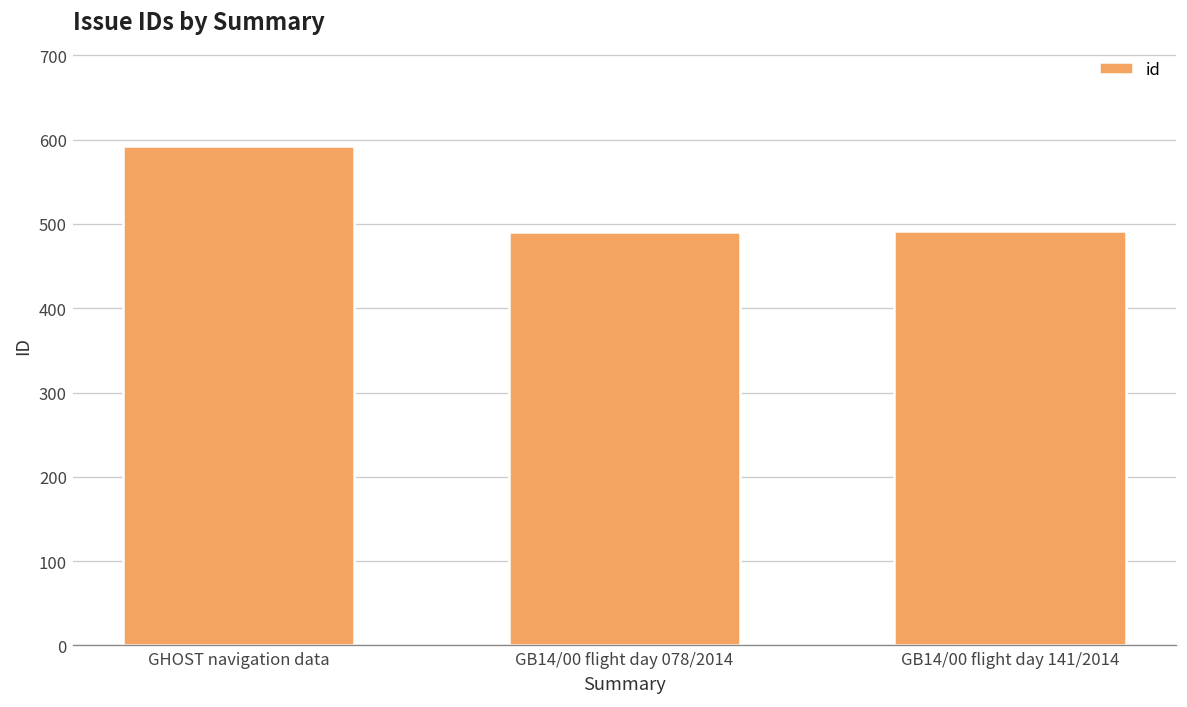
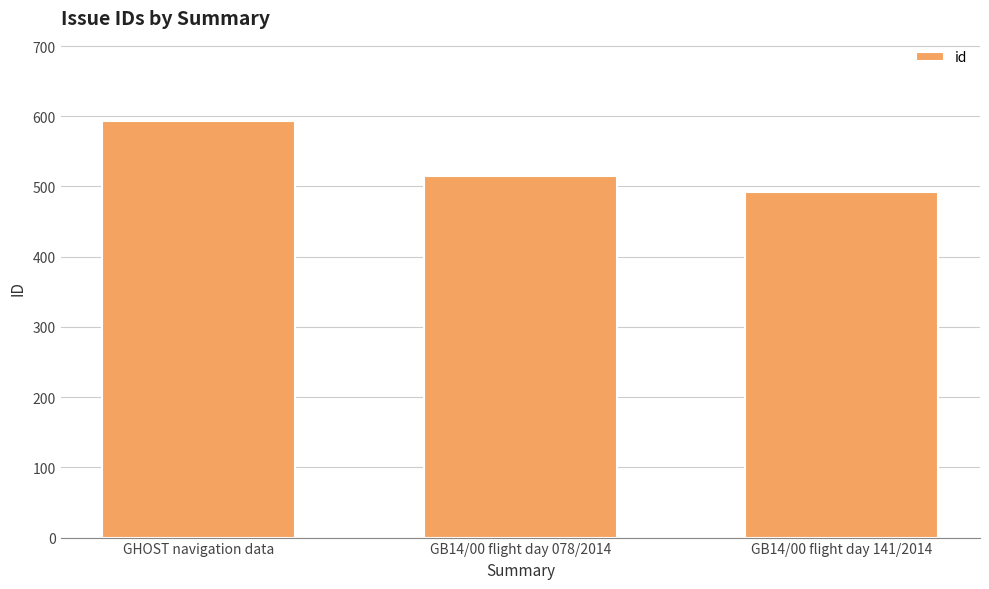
  {
    "GHOST navigation data": 590,
-   "GB14/00 flight day 078/2014": 490,
+   "GB14/00 flight day 078/2014": 520,
    "GB14/00 flight day 141/2014": 490
  }
